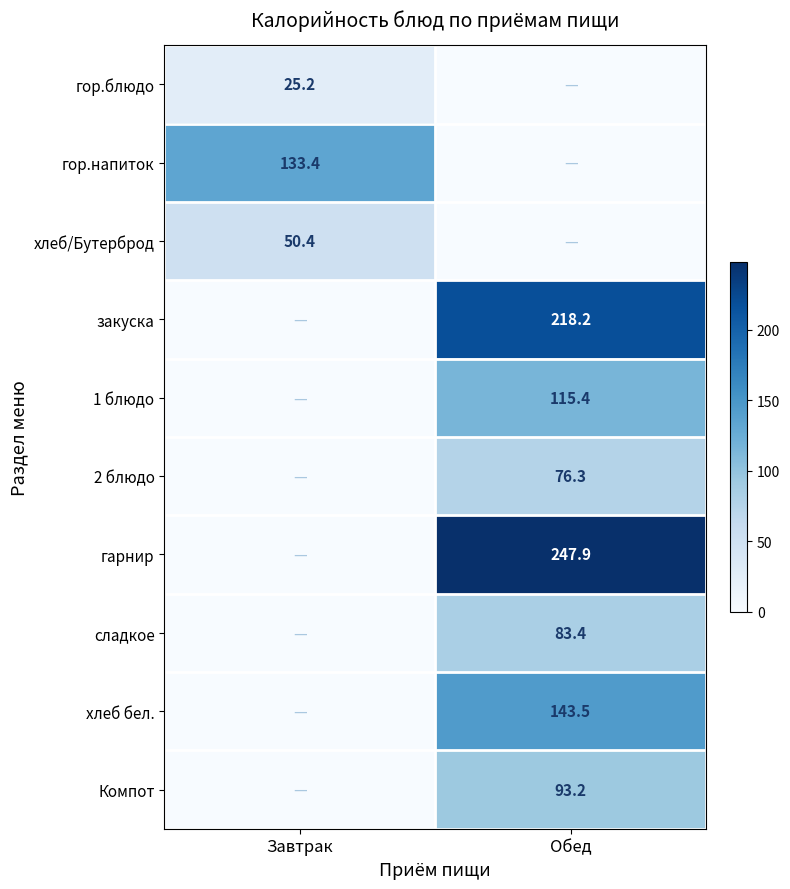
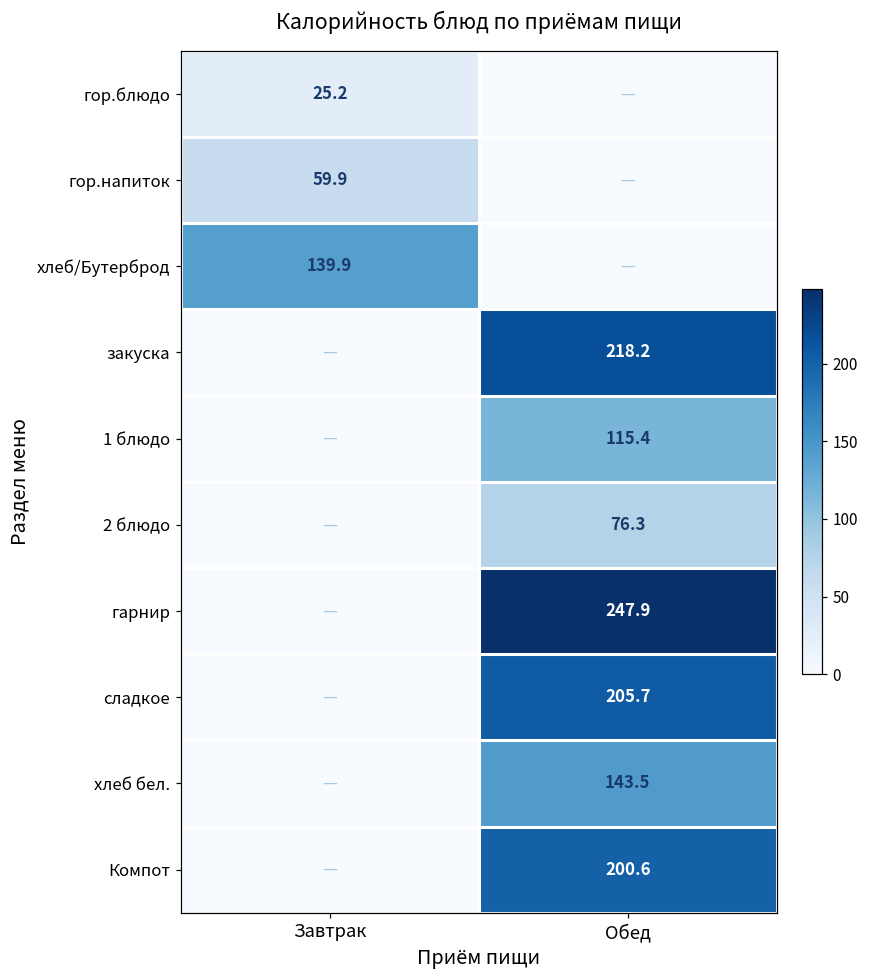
  {
    "гор.блюдо": {
      "Завтрак": 25.2
    },
    "гор.напиток": {
-     "Завтрак": 133.4
+     "Завтрак": 59.9
    },
    "хлеб/Бутерброд": {
-     "Завтрак": 50.4
+     "Завтрак": 139.9
    },
    "закуска": {
      "Обед": 218.2
    },
    "1 блюдо": {
      "Обед": 115.4
    },
    "2 блюдо": {
      "Обед": 76.3
    },
    "гарнир": {
      "Обед": 247.9
    },
    "сладкое": {
-     "Обед": 83.4
+     "Обед": 205.7
    },
    "хлеб бел.": {
      "Обед": 143.5
    },
    "Компот": {
-     "Обед": 93.2
+     "Обед": 200.6
    }
  }
